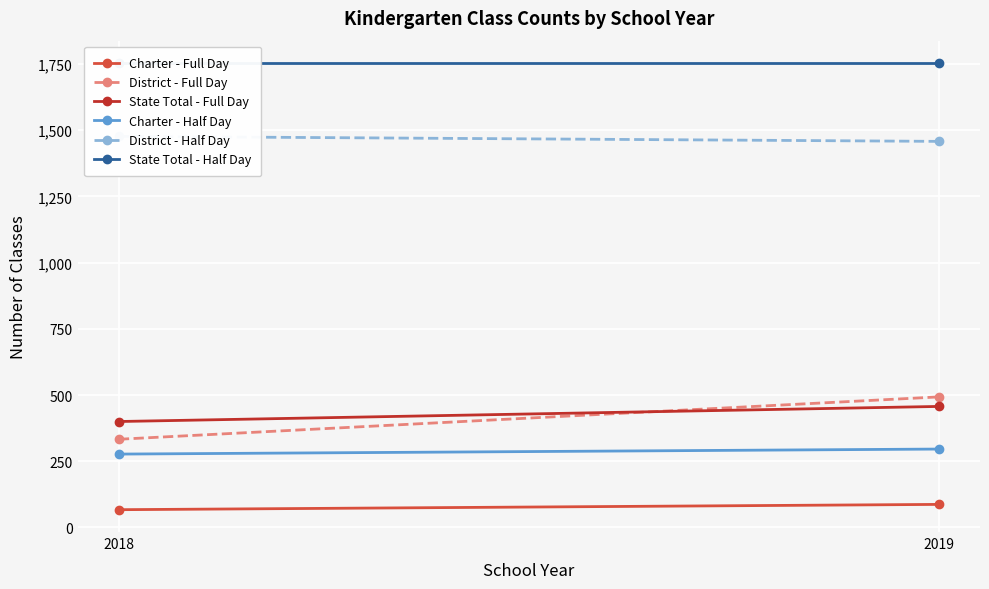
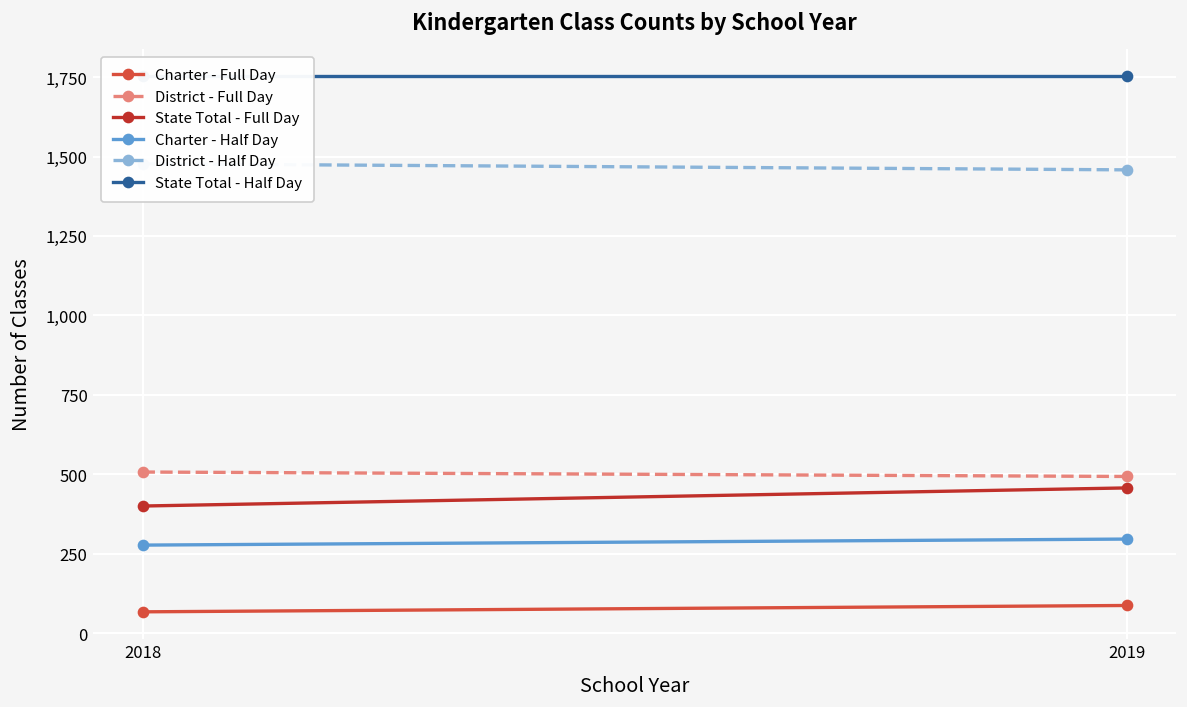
  {
    "District - Full Day": {
-     "2018": "330",
+     "2018": "510",
      "2019": "490"
    },
    "State Total - Half Day": {
      "2019": "1,750"
    }
  }
